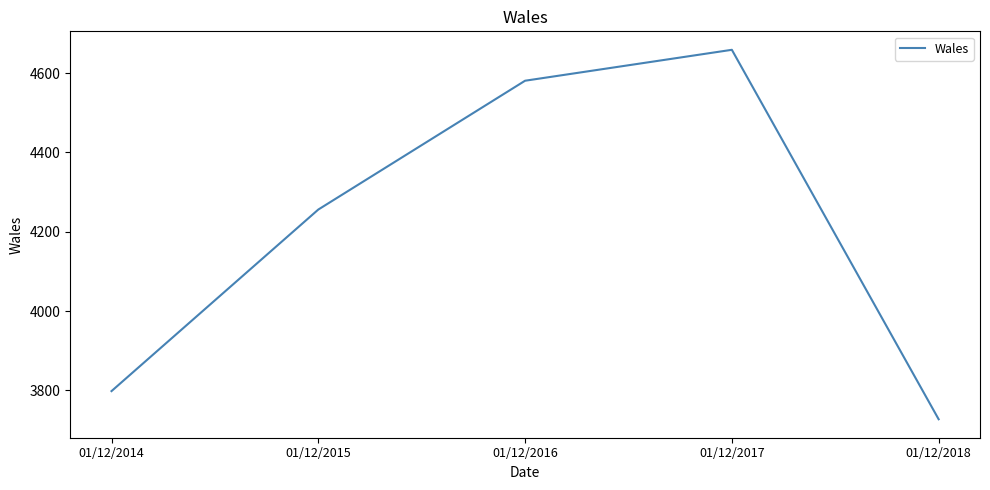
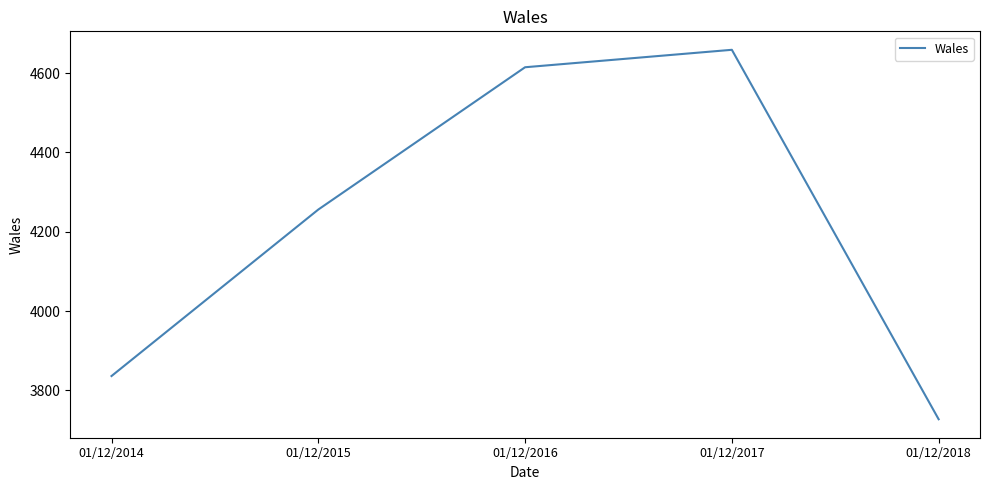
  {
-   "01/12/2014": 3800,
+   "01/12/2014": 3840,
    "01/12/2015": 4260,
-   "01/12/2016": 4580,
+   "01/12/2016": 4620,
    "01/12/2017": 4660,
    "01/12/2018": 3730
  }
